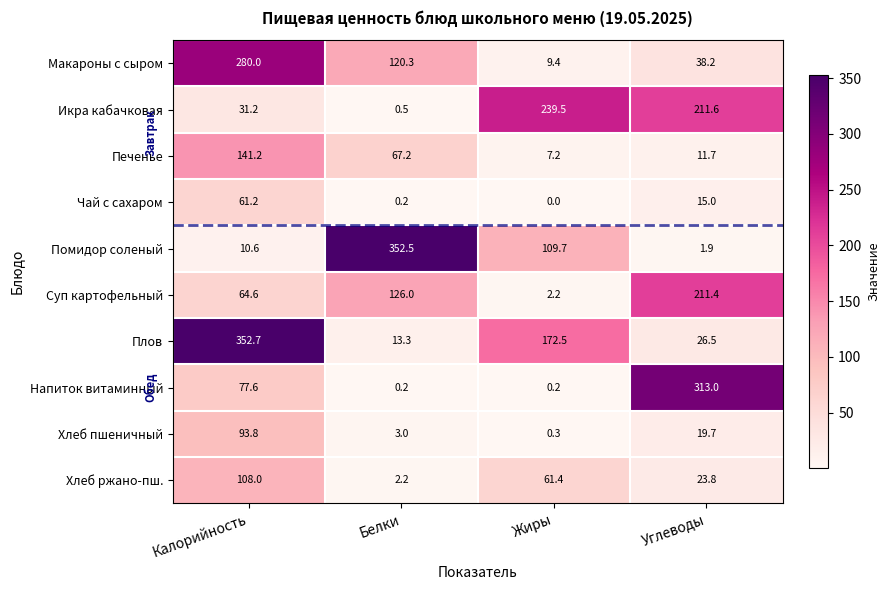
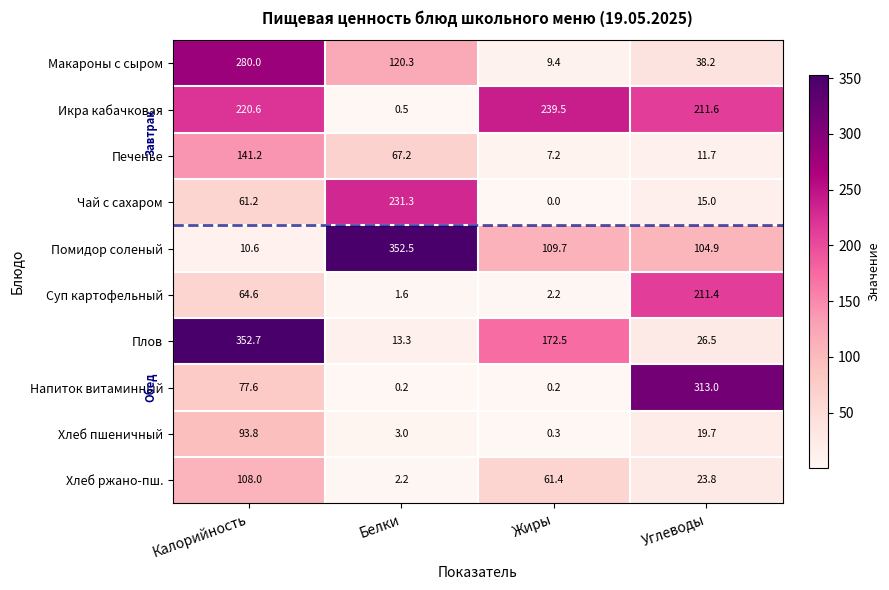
  {
    "Макароны с сыром": {
      "Калорийность": 280.0,
      "Белки": 120.3,
      "Жиры": 9.4,
      "Углеводы": 38.2
    },
    "Икра кабачковая": {
-     "Калорийность": 31.2,
+     "Калорийность": 220.6,
      "Белки": 0.5,
      "Жиры": 239.5,
      "Углеводы": 211.6
    },
    "Печенье": {
      "Калорийность": 141.2,
      "Белки": 67.2,
      "Жиры": 7.2,
      "Углеводы": 11.7
    },
    "Чай с сахаром": {
      "Калорийность": 61.2,
-     "Белки": 0.2,
+     "Белки": 231.3,
      "Жиры": 0.0,
      "Углеводы": 15.0
    },
    "Помидор соленый": {
      "Калорийность": 10.6,
      "Белки": 352.5,
      "Жиры": 109.7,
-     "Углеводы": 1.9
+     "Углеводы": 104.9
    },
    "Суп картофельный": {
      "Калорийность": 64.6,
-     "Белки": 126.0,
+     "Белки": 1.6,
      "Жиры": 2.2,
      "Углеводы": 211.4
    },
    "Плов": {
      "Калорийность": 352.7,
      "Белки": 13.3,
      "Жиры": 172.5,
      "Углеводы": 26.5
    },
    "Напиток витаминный": {
      "Калорийность": 77.6,
      "Белки": 0.2,
      "Жиры": 0.2,
      "Углеводы": 313.0
    },
    "Хлеб пшеничный": {
      "Калорийность": 93.8,
      "Белки": 3.0,
      "Жиры": 0.3,
      "Углеводы": 19.7
    },
    "Хлеб ржано-пш.": {
      "Калорийность": 108.0,
      "Белки": 2.2,
      "Жиры": 61.4,
      "Углеводы": 23.8
    }
  }
